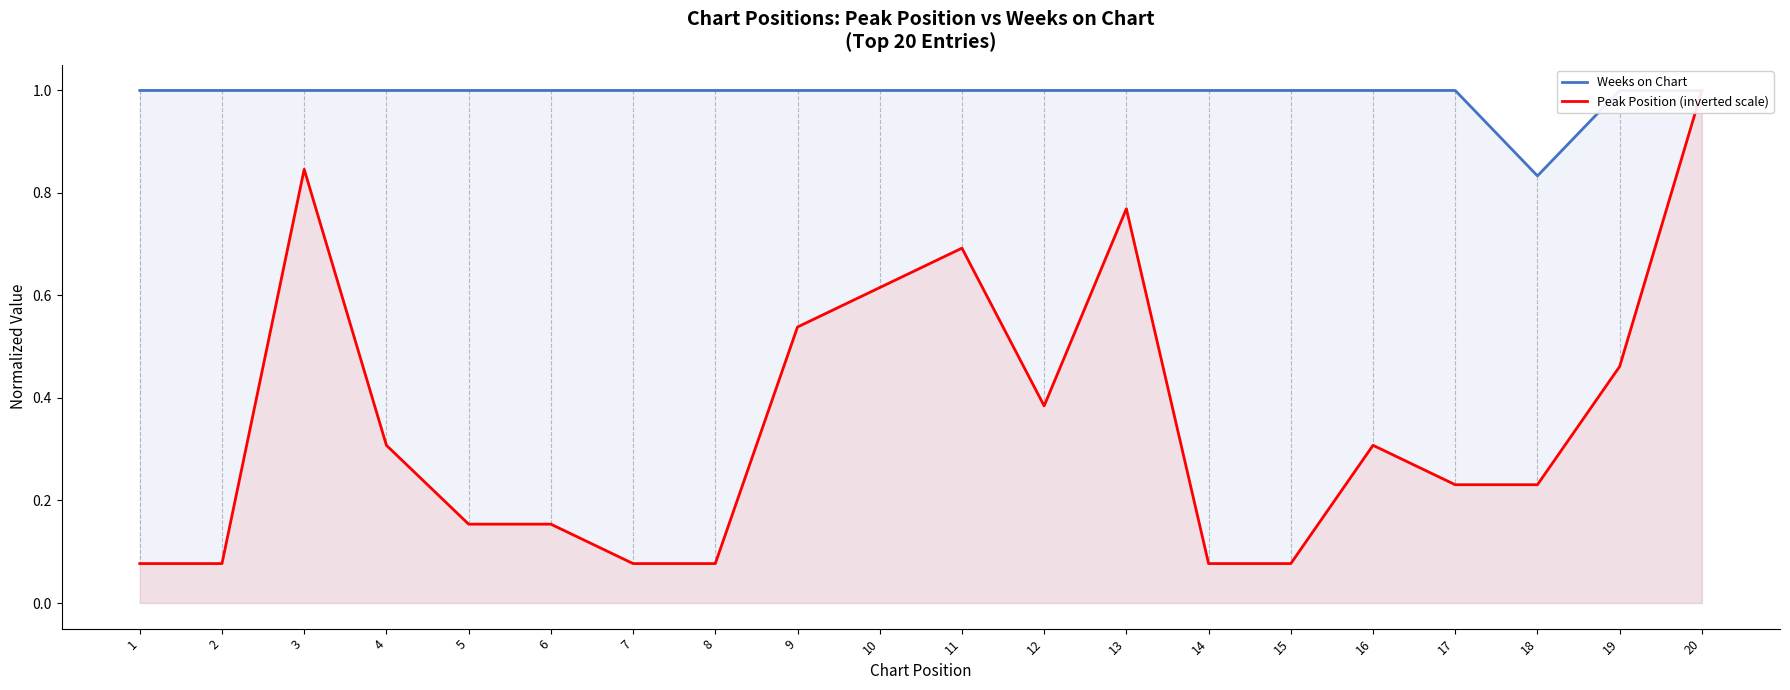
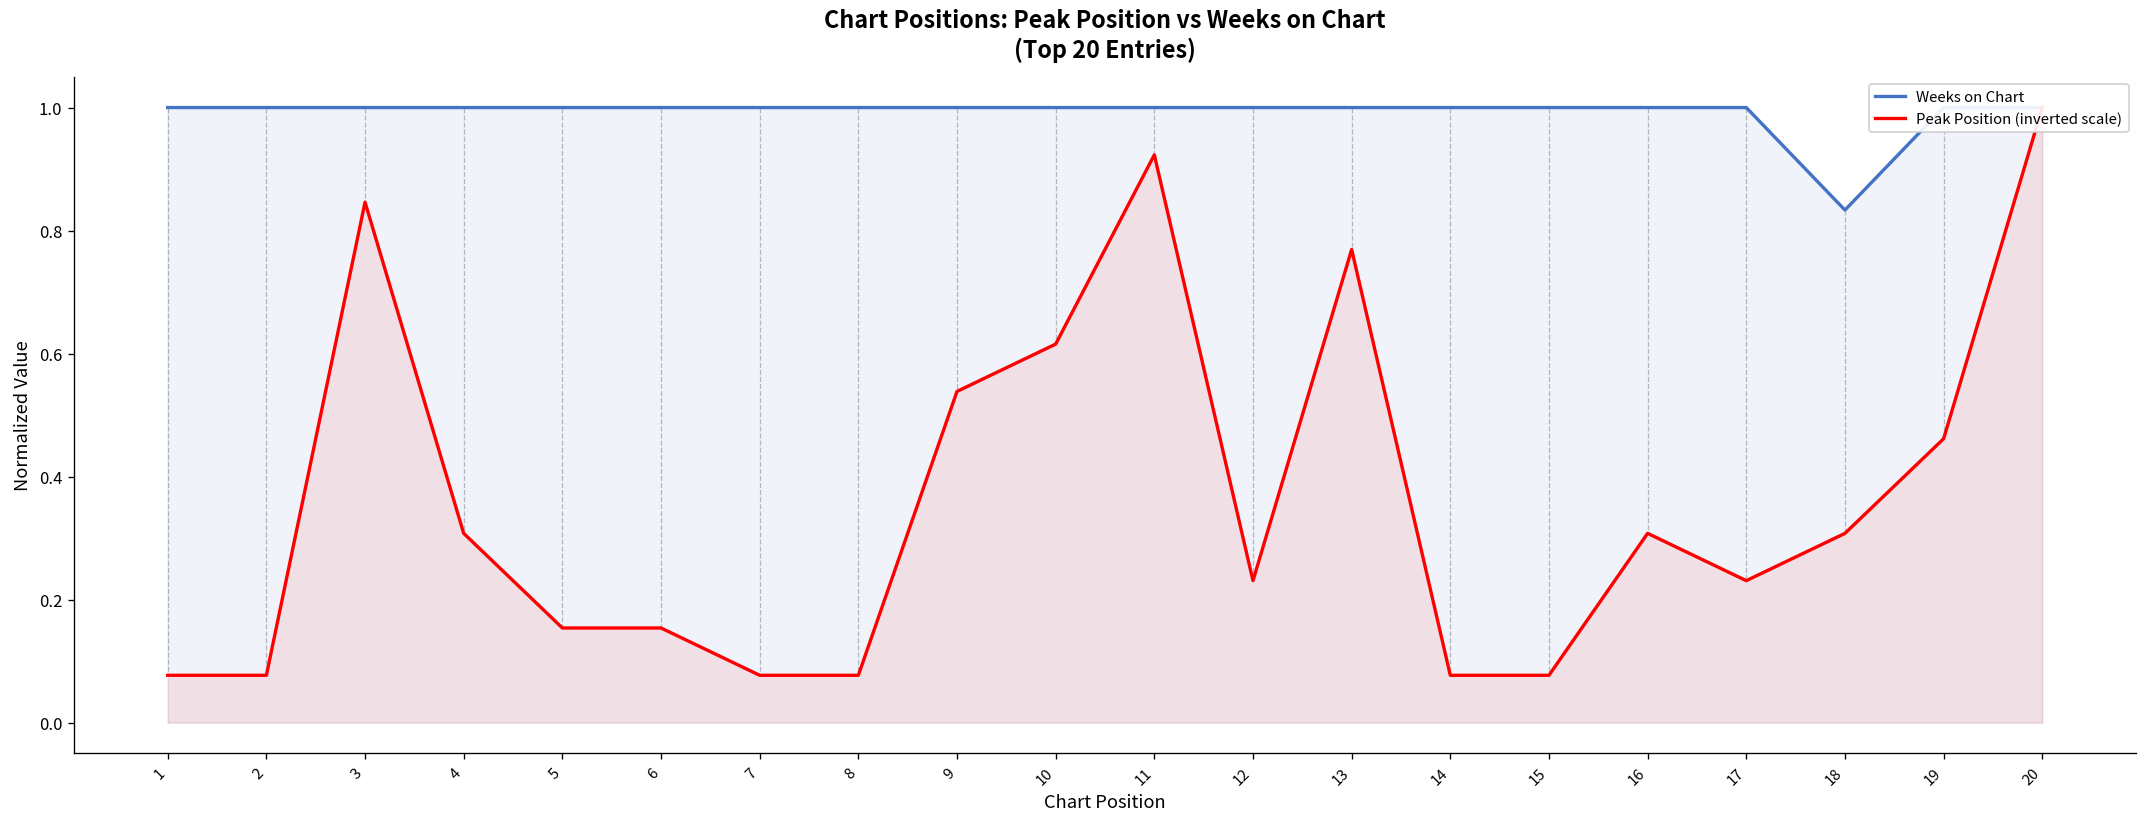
  {
    "Peak Position (inverted scale)": {
-     "11": 0.69,
-     "12": 0.38,
-     "18": 0.23
+     "11": 0.92,
+     "12": 0.23,
+     "18": 0.31
    }
  }
